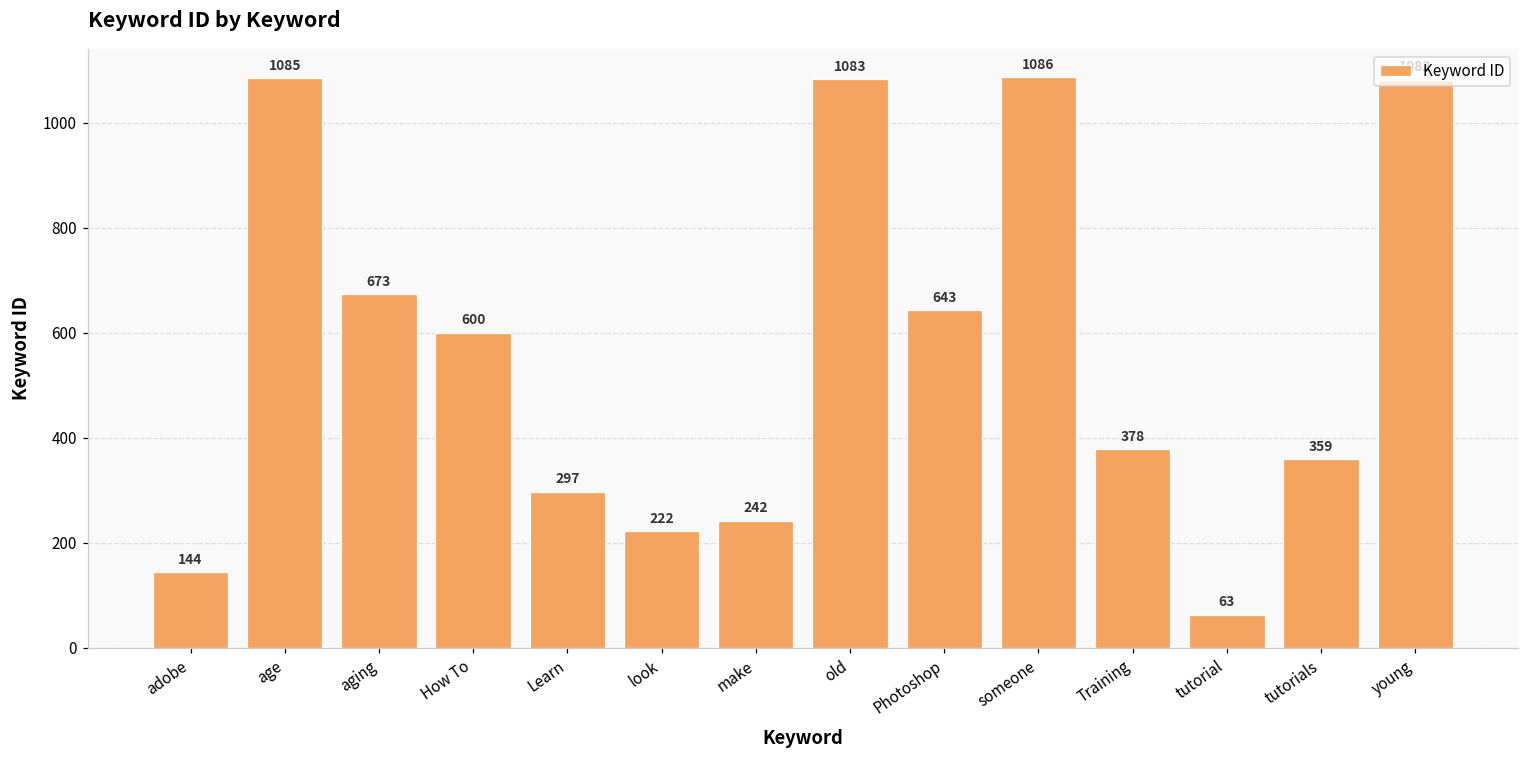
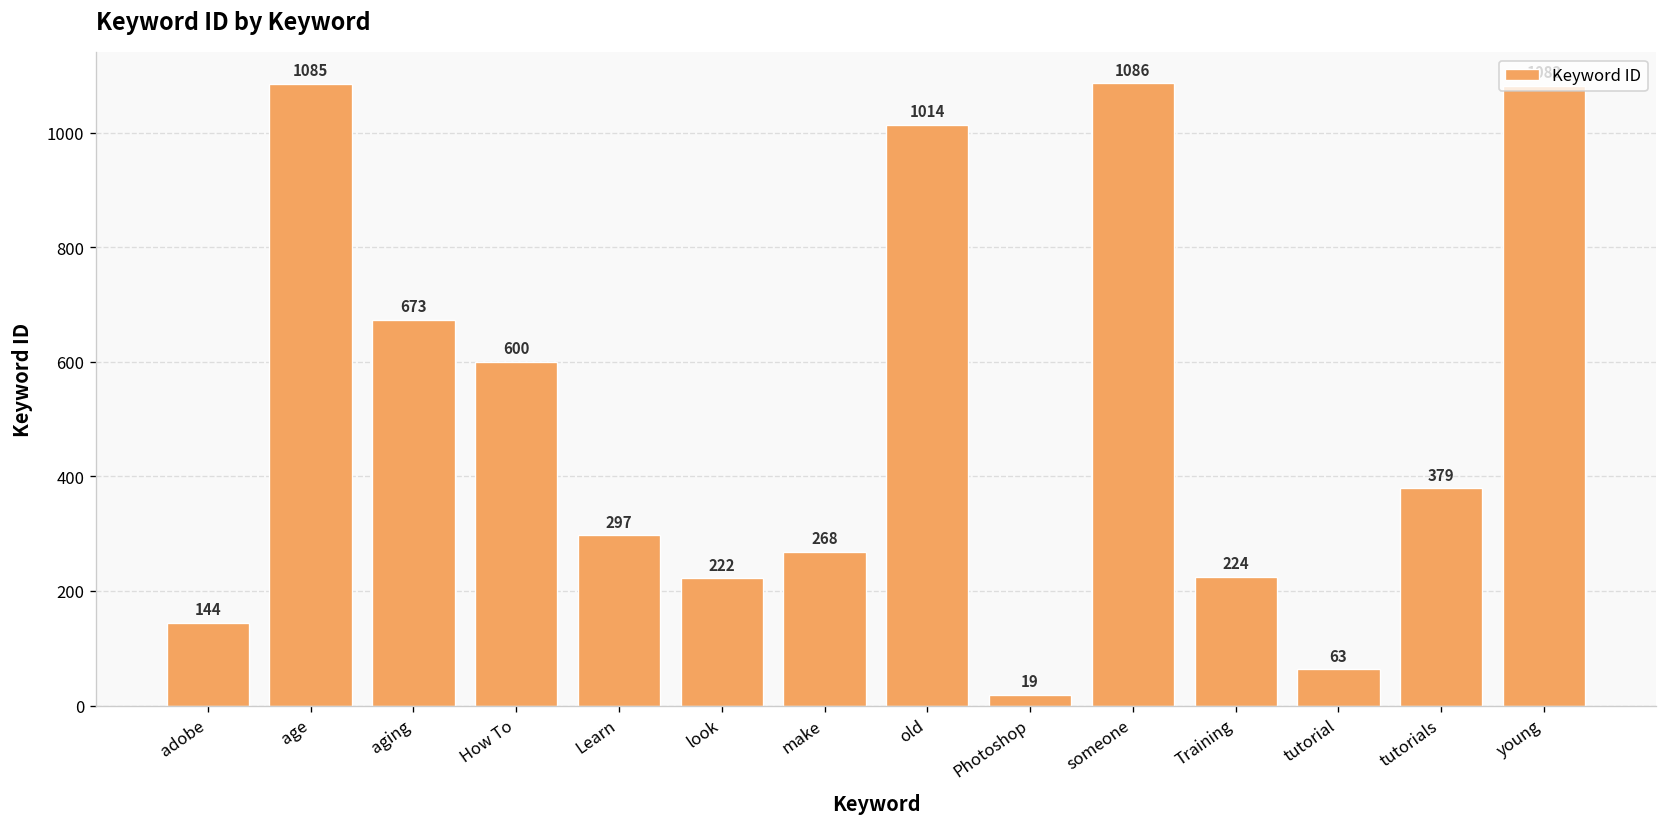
  {
    "adobe": 144,
    "age": 1085,
    "aging": 673,
    "How To": 600,
    "Learn": 297,
    "look": 222,
-   "make": 242,
-   "old": 1083,
-   "Photoshop": 643,
+   "make": 268,
+   "old": 1014,
+   "Photoshop": 19,
    "someone": 1086,
-   "Training": 378,
+   "Training": 224,
    "tutorial": 63,
-   "tutorials": 359
+   "tutorials": 379
  }
